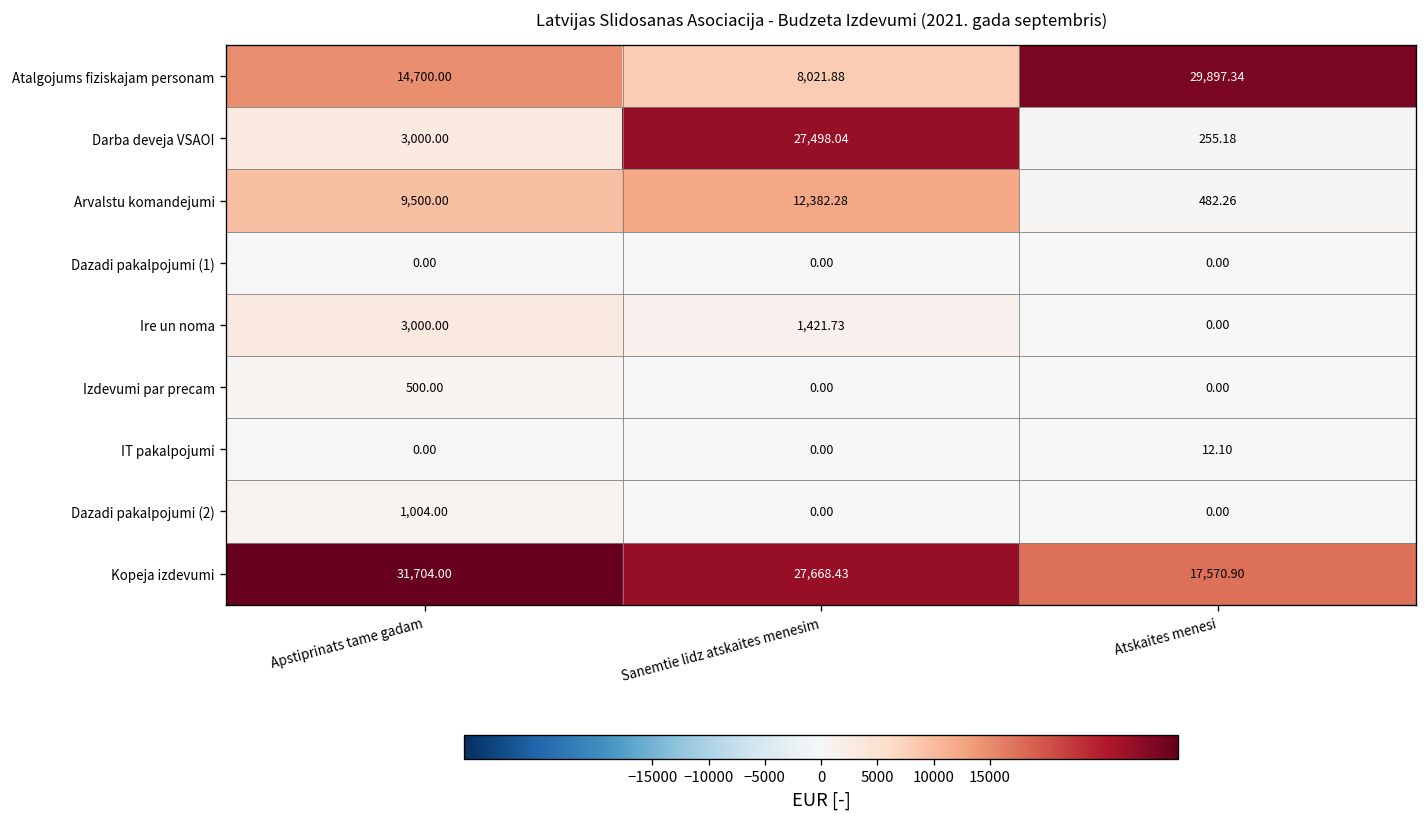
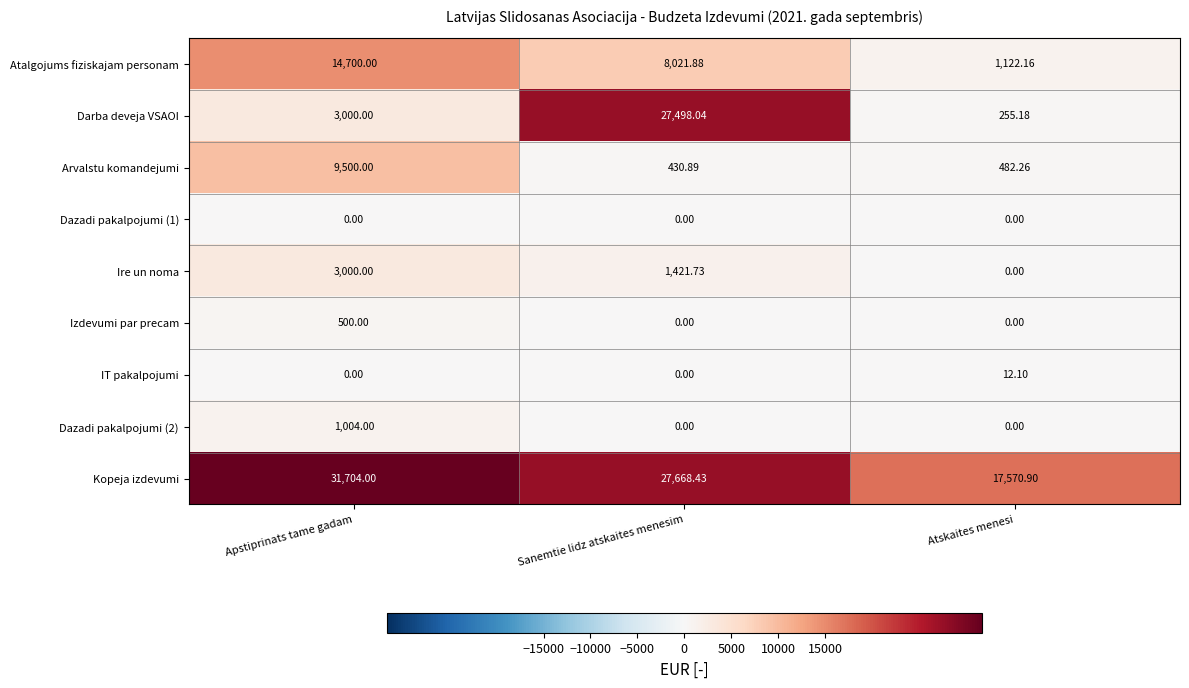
  {
    "Atalgojums fiziskajam personam": {
      "Apstiprinats tame gadam": "14,700.00",
      "Sanemtie lidz atskaites menesim": "8,021.88",
-     "Atskaites menesi": "29,897.34"
+     "Atskaites menesi": "1,122.16"
    },
    "Darba deveja VSAOI": {
      "Apstiprinats tame gadam": "3,000.00",
      "Sanemtie lidz atskaites menesim": "27,498.04",
      "Atskaites menesi": "255.18"
    },
    "Arvalstu komandejumi": {
      "Apstiprinats tame gadam": "9,500.00",
-     "Sanemtie lidz atskaites menesim": "12,382.28",
+     "Sanemtie lidz atskaites menesim": "430.89",
      "Atskaites menesi": "482.26"
    },
    "Dazadi pakalpojumi (1)": {
      "Apstiprinats tame gadam": "0.00",
      "Sanemtie lidz atskaites menesim": "0.00",
      "Atskaites menesi": "0.00"
    },
    "Ire un noma": {
      "Apstiprinats tame gadam": "3,000.00",
      "Sanemtie lidz atskaites menesim": "1,421.73",
      "Atskaites menesi": "0.00"
    },
    "Izdevumi par precam": {
      "Apstiprinats tame gadam": "500.00",
      "Sanemtie lidz atskaites menesim": "0.00",
      "Atskaites menesi": "0.00"
    },
    "IT pakalpojumi": {
      "Apstiprinats tame gadam": "0.00",
      "Sanemtie lidz atskaites menesim": "0.00",
      "Atskaites menesi": "12.10"
    },
    "Dazadi pakalpojumi (2)": {
      "Apstiprinats tame gadam": "1,004.00",
      "Sanemtie lidz atskaites menesim": "0.00",
      "Atskaites menesi": "0.00"
    },
    "Kopeja izdevumi": {
      "Apstiprinats tame gadam": "31,704.00",
      "Sanemtie lidz atskaites menesim": "27,668.43",
      "Atskaites menesi": "17,570.90"
    }
  }
